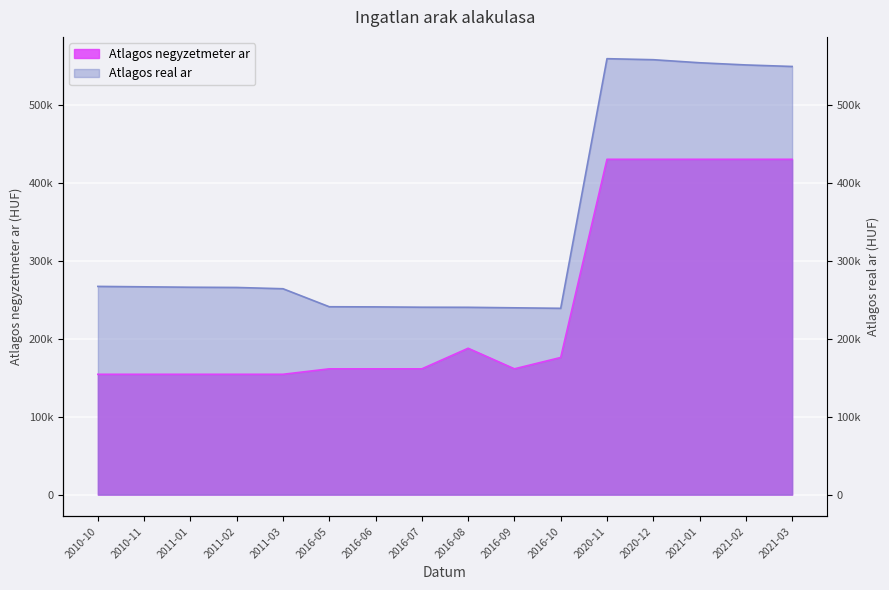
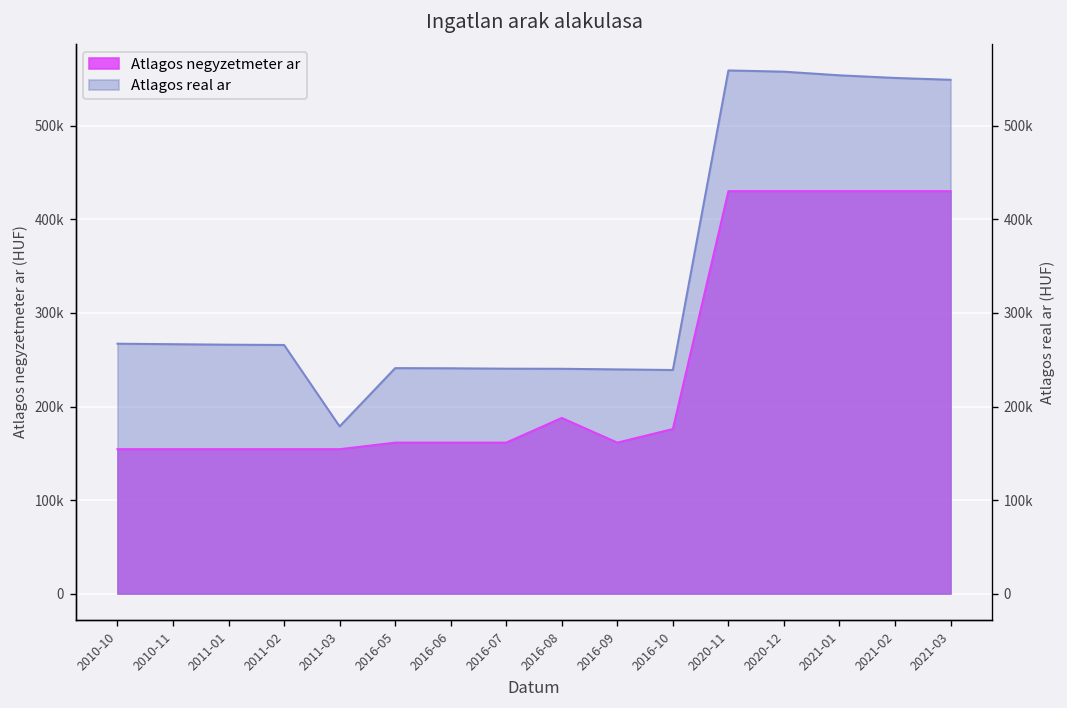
  {
    "Atlagos negyzetmeter ar": {
      "2010-10": 150000,
      "2010-11": 150000,
      "2011-01": 150000,
      "2011-02": 150000,
      "2011-03": 150000,
      "2016-05": 160000,
      "2016-06": 160000,
      "2016-07": 160000,
      "2016-08": 190000,
      "2016-09": 160000,
      "2016-10": 180000,
      "2020-11": 430000,
      "2020-12": 430000,
      "2021-01": 430000,
      "2021-02": 430000,
      "2021-03": 430000
    },
    "Atlagos real ar": {
      "2010-10": 270000,
      "2010-11": 270000,
      "2011-01": 270000,
      "2011-02": 270000,
-     "2011-03": 260000,
+     "2011-03": 180000,
      "2016-05": 240000,
      "2016-06": 240000,
      "2016-07": 240000,
      "2016-08": 240000,
      "2016-09": 240000,
      "2016-10": 240000,
      "2020-11": 560000,
      "2020-12": 560000,
      "2021-01": 550000,
      "2021-02": 550000,
      "2021-03": 550000
    }
  }
